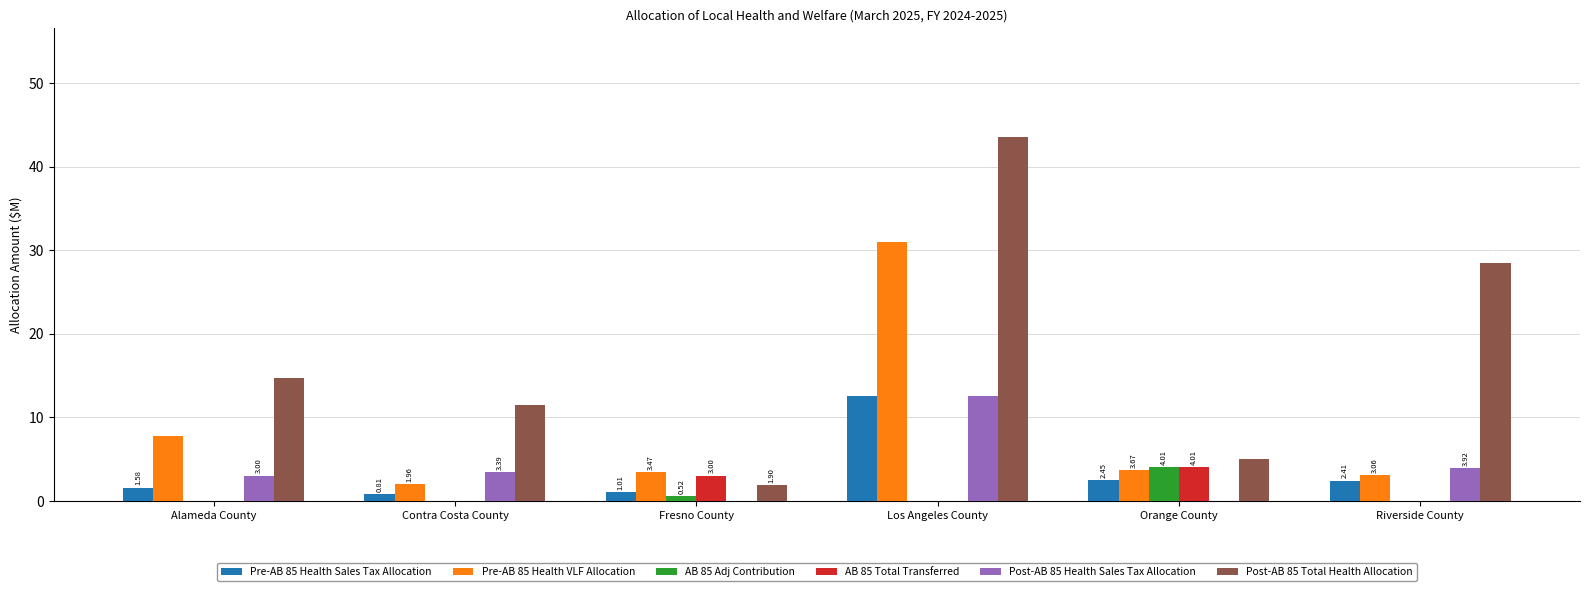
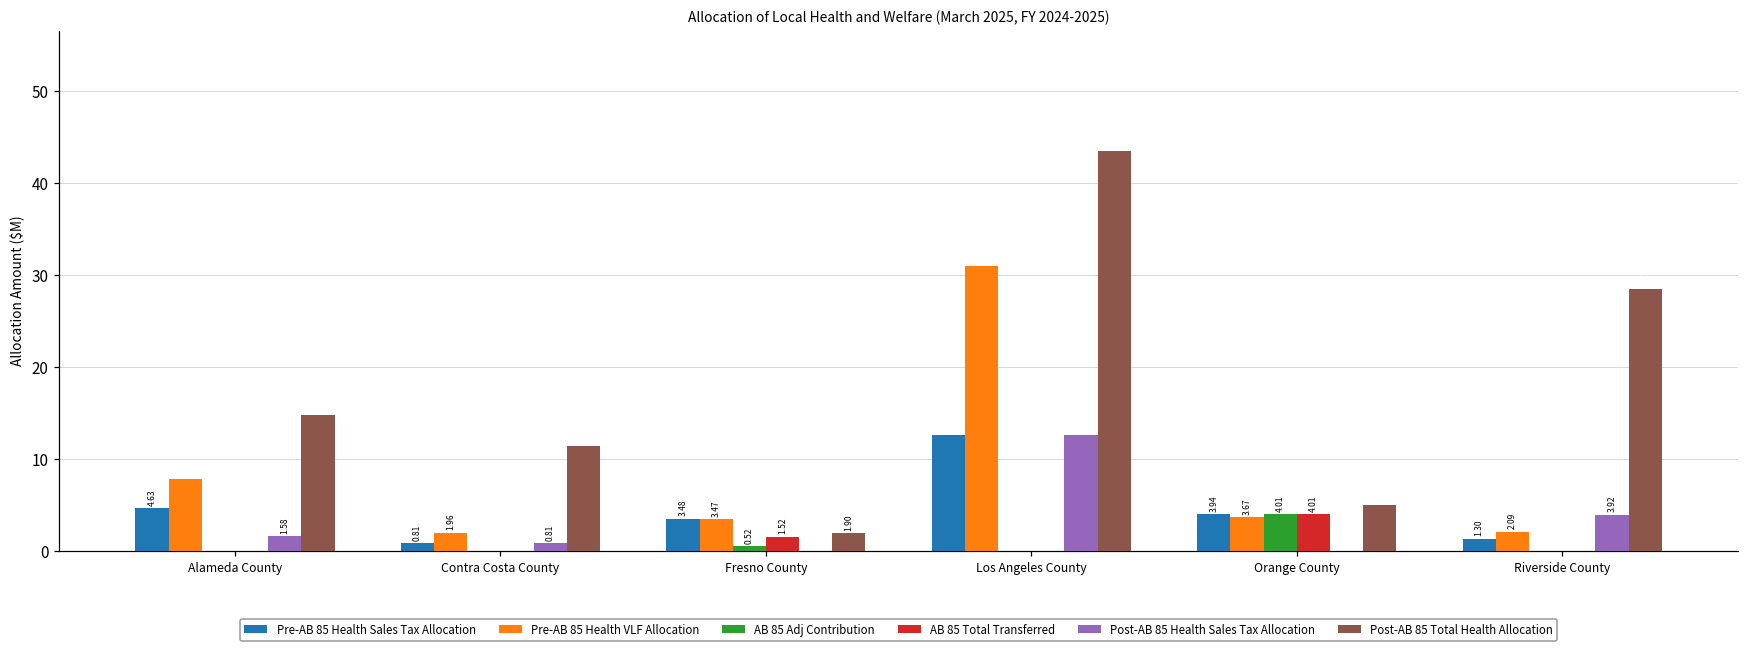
  {
    "Pre-AB 85 Health Sales Tax Allocation": {
-     "Alameda County": 1.58,
+     "Alameda County": 4.63,
      "Contra Costa County": 0.81,
-     "Fresno County": 1.01,
-     "Orange County": 2.45,
-     "Riverside County": 2.41
+     "Fresno County": 3.48,
+     "Orange County": 3.94,
+     "Riverside County": 1.30
    },
    "Pre-AB 85 Health VLF Allocation": {
      "Contra Costa County": 1.96,
      "Fresno County": 3.47,
      "Orange County": 3.67,
-     "Riverside County": 3.06
+     "Riverside County": 2.09
    },
    "AB 85 Adj Contribution": {
      "Fresno County": 0.52,
      "Orange County": 4.01
    },
    "AB 85 Total Transferred": {
-     "Fresno County": 3.00,
+     "Fresno County": 1.52,
      "Orange County": 4.01
    },
    "Post-AB 85 Health Sales Tax Allocation": {
-     "Alameda County": 3.00,
-     "Contra Costa County": 3.39,
+     "Alameda County": 1.58,
+     "Contra Costa County": 0.81,
      "Riverside County": 3.92
    },
    "Post-AB 85 Total Health Allocation": {
      "Fresno County": 1.90
    }
  }
